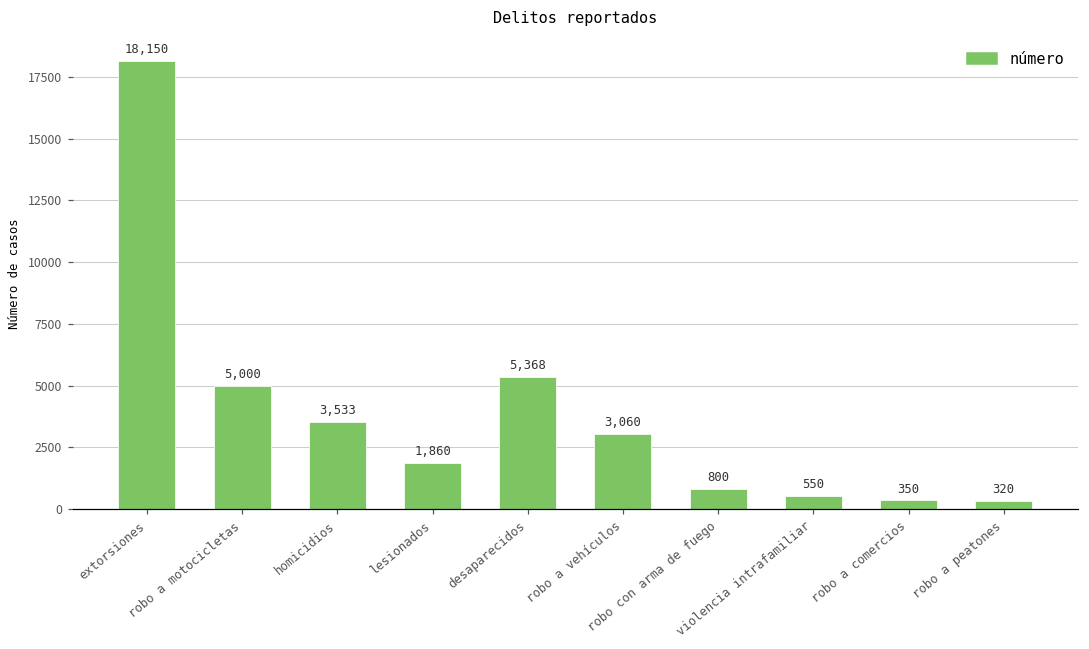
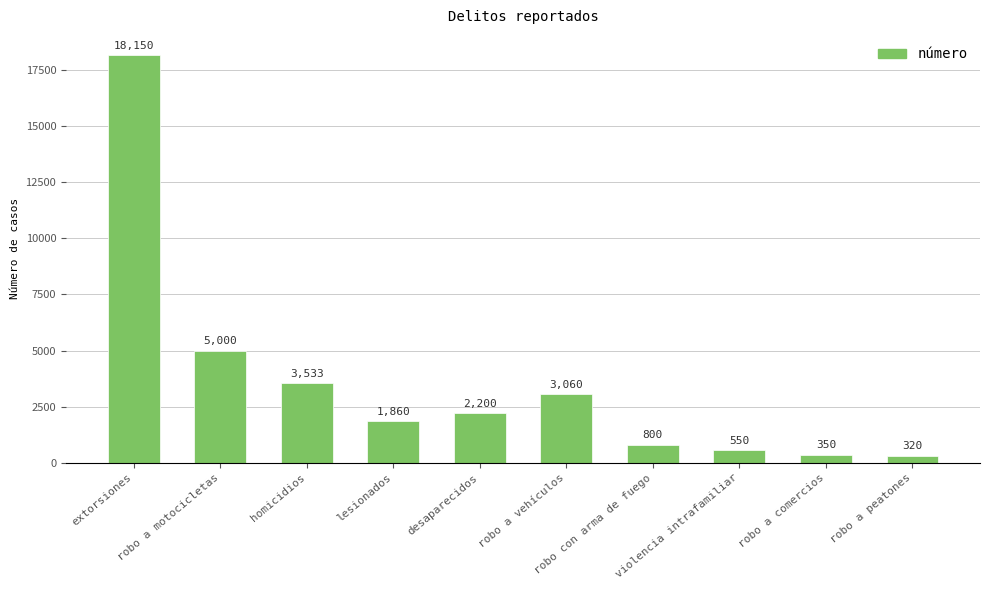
  {
    "extorsiones": "18,150",
    "robo a motocicletas": "5,000",
    "homicidios": "3,533",
    "lesionados": "1,860",
-   "desaparecidos": "5,368",
+   "desaparecidos": "2,200",
    "robo a vehículos": "3,060",
    "robo con arma de fuego": "800",
    "violencia intrafamiliar": "550",
    "robo a comercios": "350",
    "robo a peatones": "320"
  }
